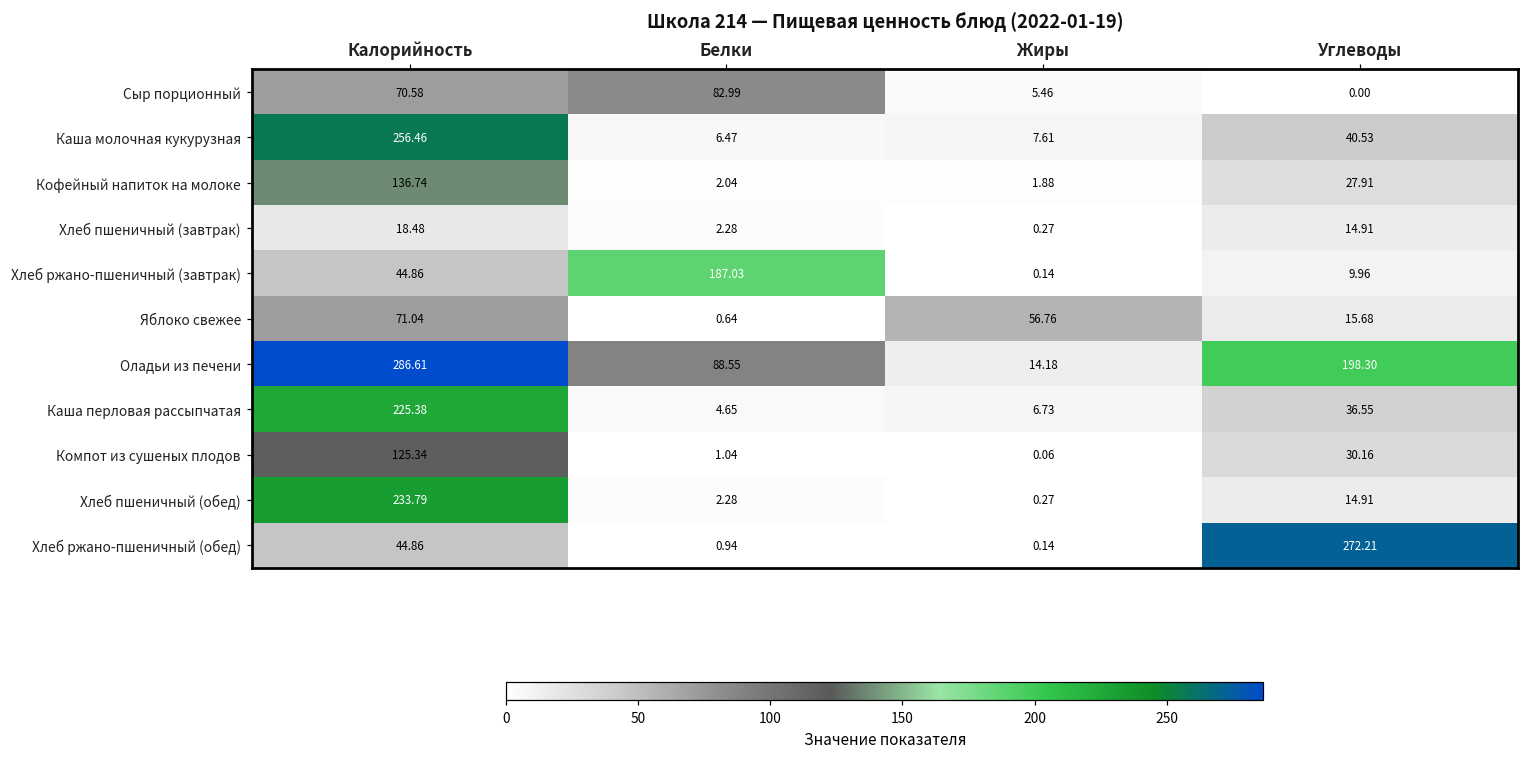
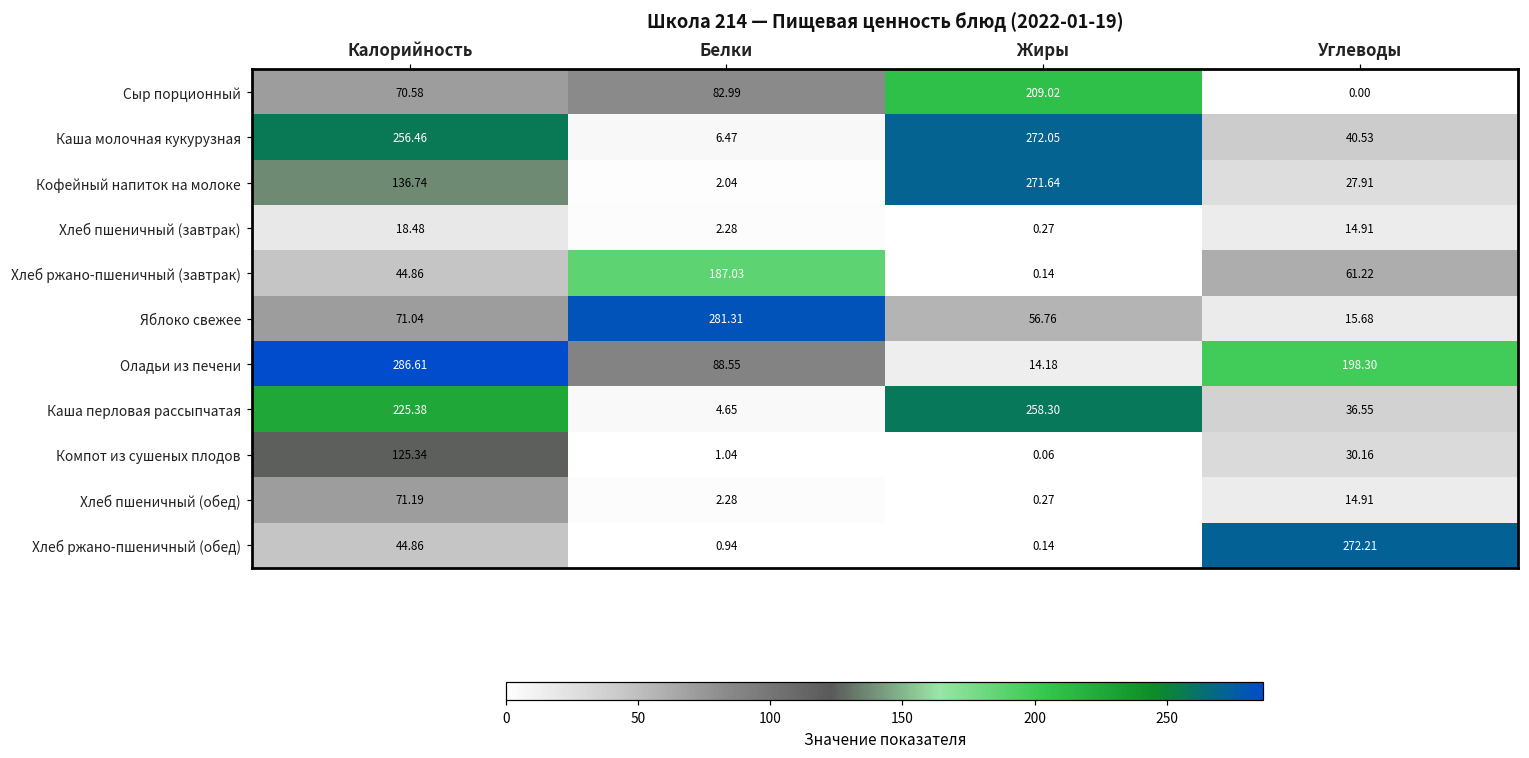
  {
    "Сыр порционный": {
      "Калорийность": 70.58,
      "Белки": 82.99,
-     "Жиры": 5.46,
+     "Жиры": 209.02,
      "Углеводы": 0.00
    },
    "Каша молочная кукурузная": {
      "Калорийность": 256.46,
      "Белки": 6.47,
-     "Жиры": 7.61,
+     "Жиры": 272.05,
      "Углеводы": 40.53
    },
    "Кофейный напиток на молоке": {
      "Калорийность": 136.74,
      "Белки": 2.04,
-     "Жиры": 1.88,
+     "Жиры": 271.64,
      "Углеводы": 27.91
    },
    "Хлеб пшеничный (завтрак)": {
      "Калорийность": 18.48,
      "Белки": 2.28,
      "Жиры": 0.27,
      "Углеводы": 14.91
    },
    "Хлеб ржано-пшеничный (завтрак)": {
      "Калорийность": 44.86,
      "Белки": 187.03,
      "Жиры": 0.14,
-     "Углеводы": 9.96
+     "Углеводы": 61.22
    },
    "Яблоко свежее": {
      "Калорийность": 71.04,
-     "Белки": 0.64,
+     "Белки": 281.31,
      "Жиры": 56.76,
      "Углеводы": 15.68
    },
    "Оладьи из печени": {
      "Калорийность": 286.61,
      "Белки": 88.55,
      "Жиры": 14.18,
      "Углеводы": 198.30
    },
    "Каша перловая рассыпчатая": {
      "Калорийность": 225.38,
      "Белки": 4.65,
-     "Жиры": 6.73,
+     "Жиры": 258.30,
      "Углеводы": 36.55
    },
    "Компот из сушеных плодов": {
      "Калорийность": 125.34,
      "Белки": 1.04,
      "Жиры": 0.06,
      "Углеводы": 30.16
    },
    "Хлеб пшеничный (обед)": {
-     "Калорийность": 233.79,
+     "Калорийность": 71.19,
      "Белки": 2.28,
      "Жиры": 0.27,
      "Углеводы": 14.91
    },
    "Хлеб ржано-пшеничный (обед)": {
      "Калорийность": 44.86,
      "Белки": 0.94,
      "Жиры": 0.14,
      "Углеводы": 272.21
    }
  }
